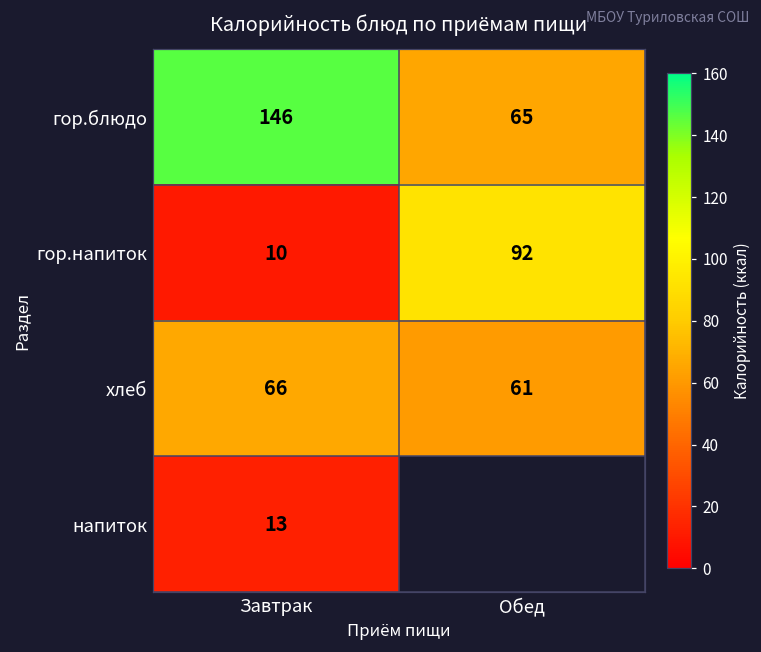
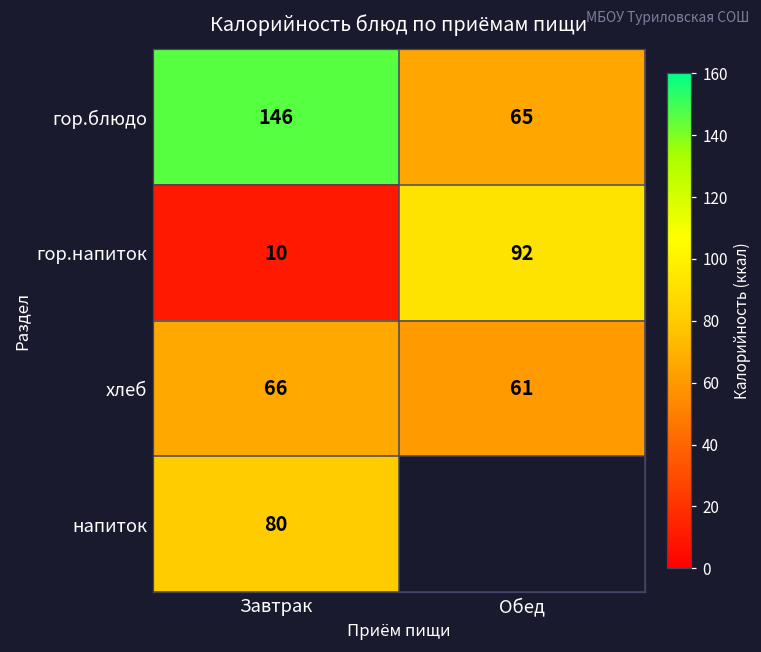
  {
    "гор.блюдо": {
      "Завтрак": 146,
      "Обед": 65
    },
    "гор.напиток": {
      "Завтрак": 10,
      "Обед": 92
    },
    "хлеб": {
      "Завтрак": 66,
      "Обед": 61
    },
    "напиток": {
-     "Завтрак": 13
+     "Завтрак": 80
    }
  }
